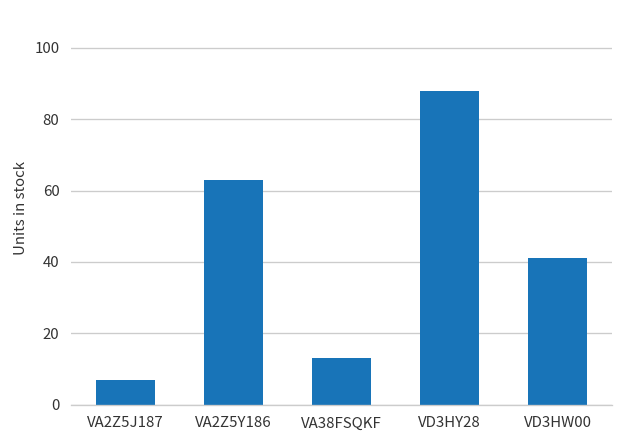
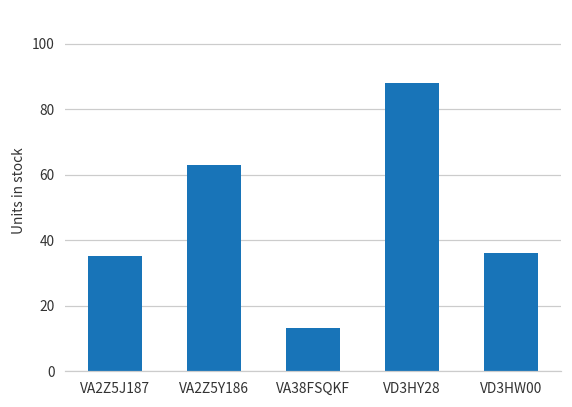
  {
-   "VA2Z5J187": 7,
+   "VA2Z5J187": 35,
    "VA2Z5Y186": 63,
    "VA38FSQKF": 13,
    "VD3HY28": 88,
-   "VD3HW00": 41
+   "VD3HW00": 36
  }
